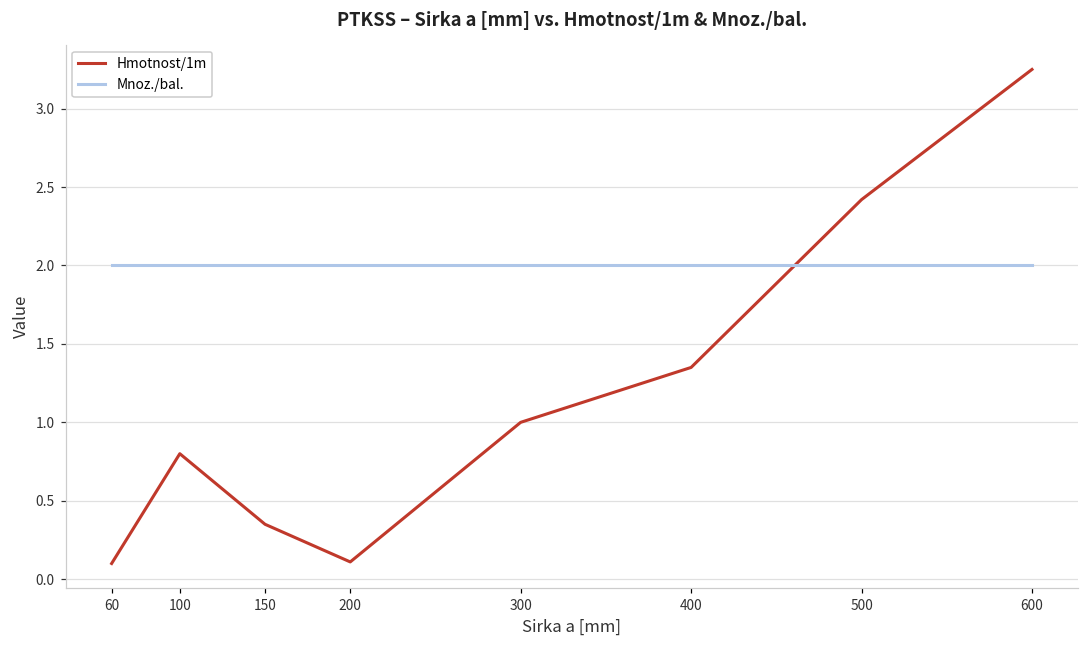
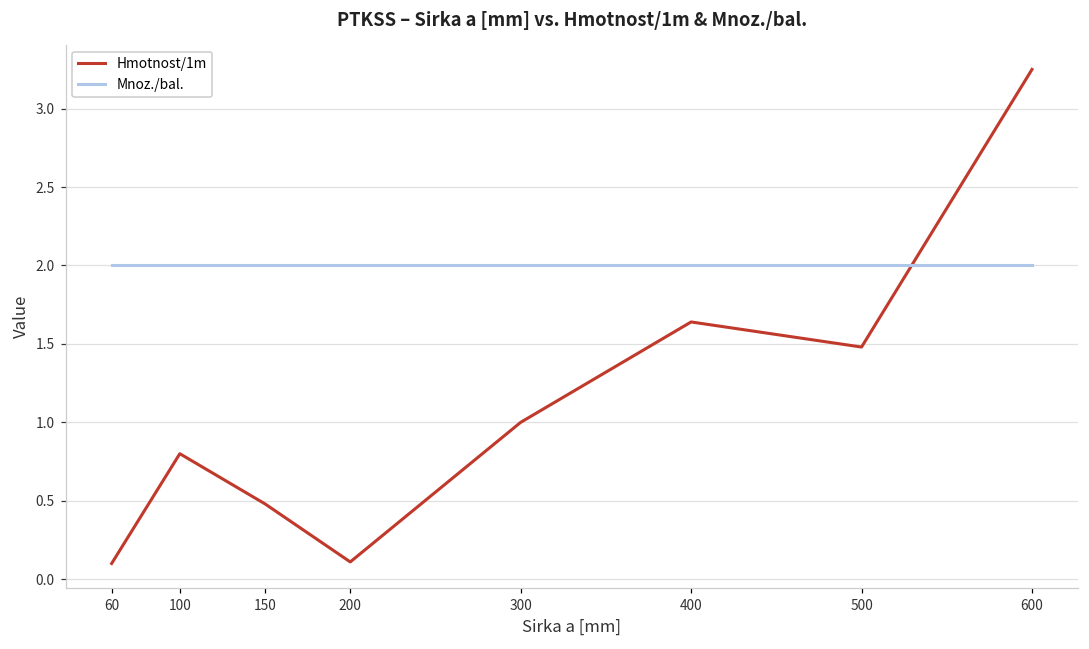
  {
    "Hmotnost/1m": {
      "60": 0.10,
      "100": 0.80,
-     "150": 0.35,
+     "150": 0.48,
      "200": 0.11,
      "300": 1.00,
-     "400": 1.35,
-     "500": 2.42,
+     "400": 1.64,
+     "500": 1.48,
      "600": 3.25
    },
    "Mnoz./bal.": {
      "60": 2.00,
      "100": 2.00,
      "150": 2.00,
      "200": 2.00,
      "300": 2.00,
      "400": 2.00,
      "500": 2.00,
      "600": 2.00
    }
  }
